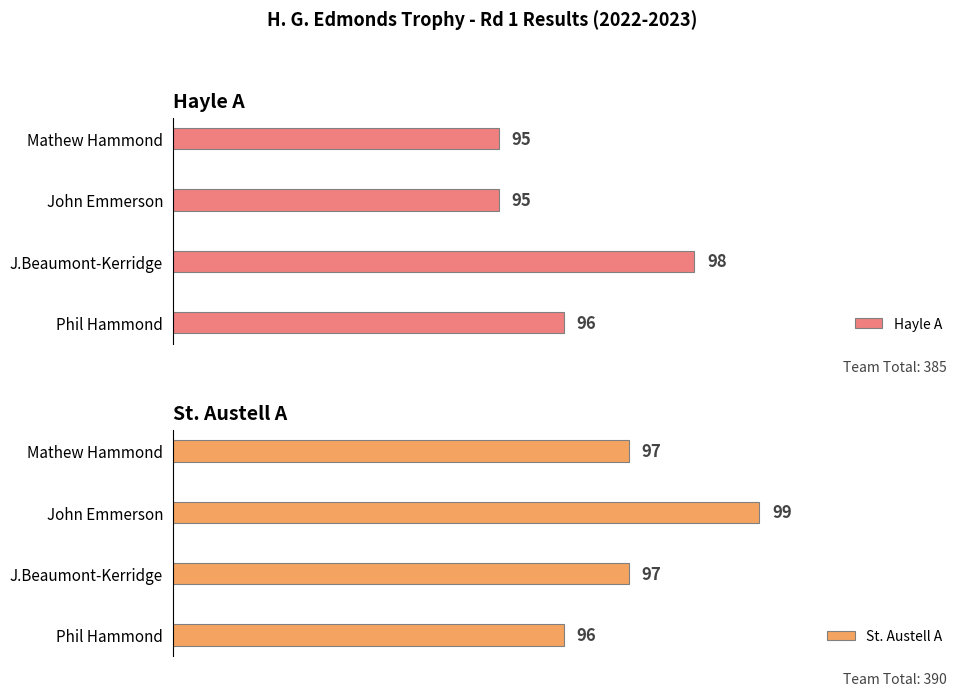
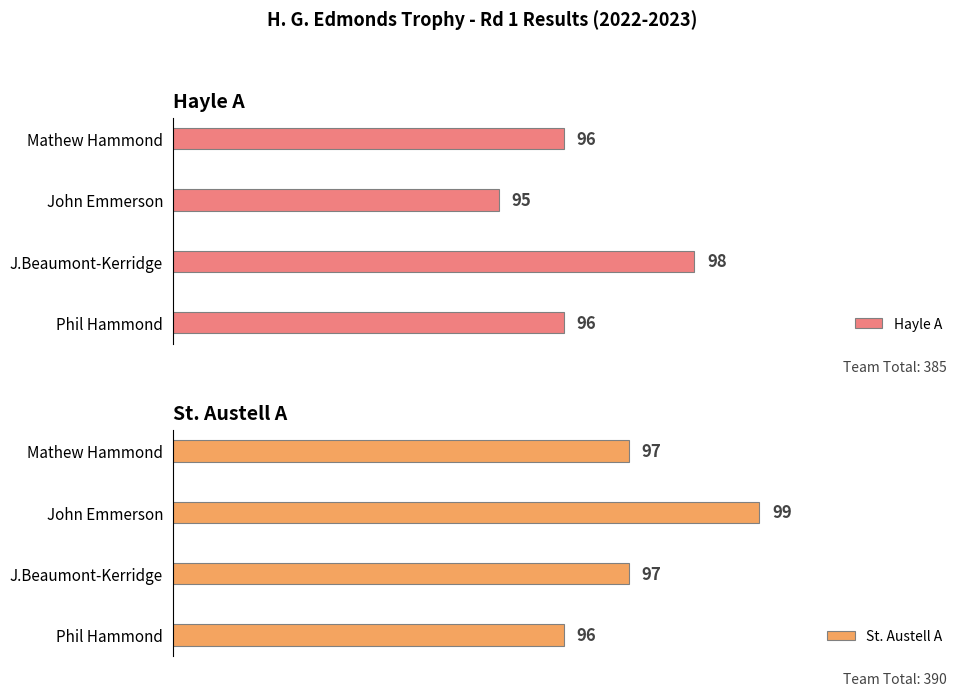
  {
    "Hayle A": {
-     "Mathew Hammond": 95,
+     "Mathew Hammond": 96,
      "John Emmerson": 95,
      "J.Beaumont-Kerridge": 98,
      "Phil Hammond": 96
    },
    "St. Austell A": {
      "Mathew Hammond": 97,
      "John Emmerson": 99,
      "J.Beaumont-Kerridge": 97,
      "Phil Hammond": 96
    }
  }
